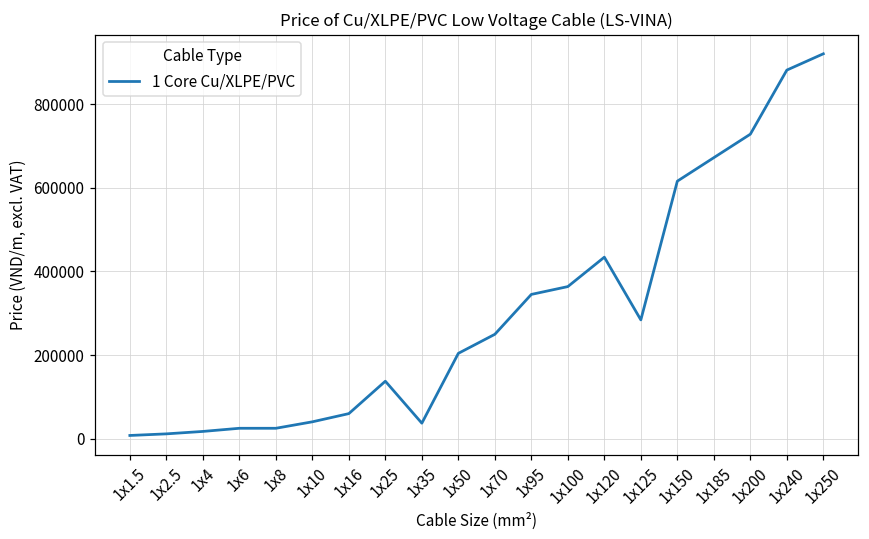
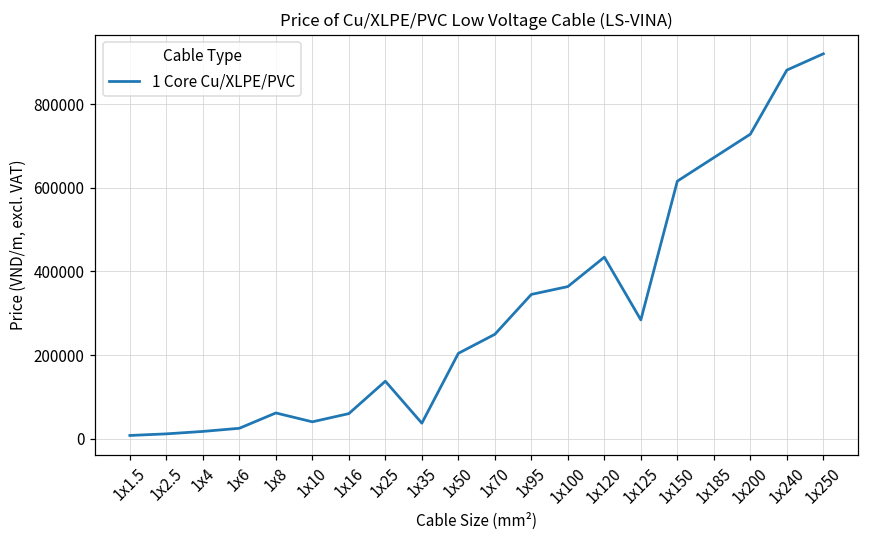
  {
    "1x1.5": 10000,
    "1x2.5": 10000,
    "1x4": 20000,
    "1x6": 20000,
-   "1x8": 20000,
+   "1x8": 60000,
    "1x10": 40000,
    "1x16": 60000,
    "1x25": 140000,
    "1x35": 40000,
    "1x50": 200000,
    "1x70": 250000,
    "1x95": 340000,
    "1x100": 360000,
    "1x120": 430000,
    "1x125": 280000,
    "1x150": 620000,
    "1x185": 670000,
    "1x200": 730000,
    "1x240": 880000,
    "1x250": 920000
  }
